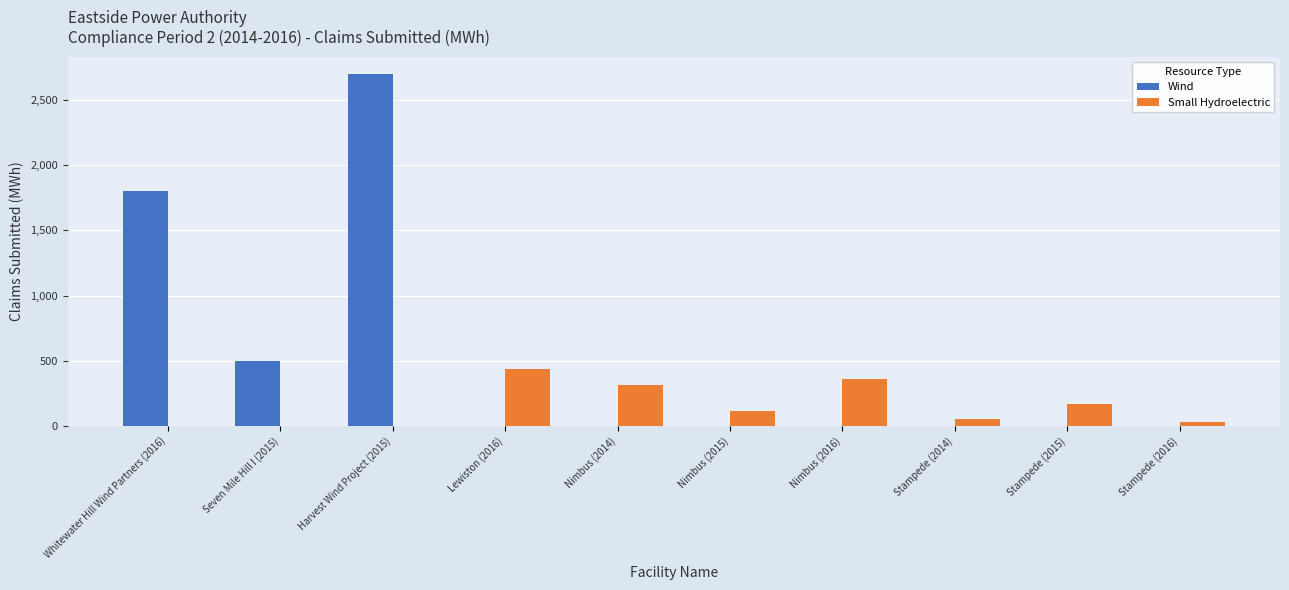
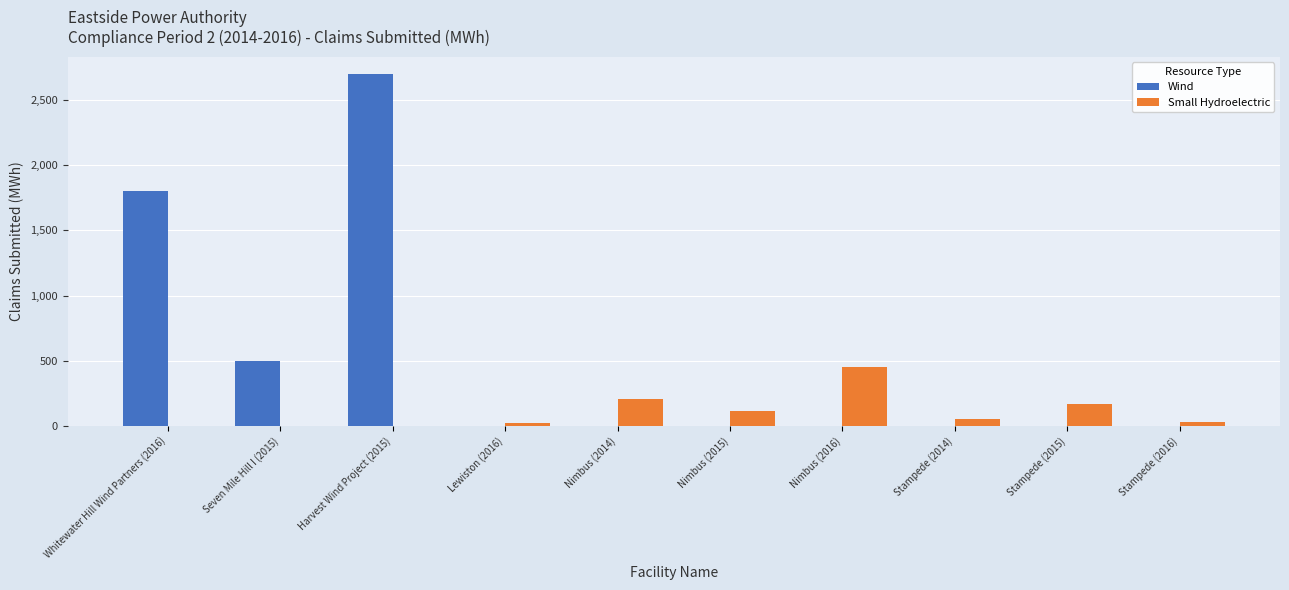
  {
    "Wind": {
      "Whitewater Hill Wind Partners (2016)": "1,810",
      "Seven Mile Hill I (2015)": "500",
      "Harvest Wind Project (2015)": "2,700",
      "Lewiston (2016)": "0",
      "Nimbus (2014)": "0",
      "Nimbus (2015)": "0",
      "Nimbus (2016)": "0",
      "Stampede (2014)": "0",
      "Stampede (2015)": "0",
      "Stampede (2016)": "0"
    },
    "Small Hydroelectric": {
      "Whitewater Hill Wind Partners (2016)": "0",
      "Seven Mile Hill I (2015)": "0",
      "Harvest Wind Project (2015)": "0",
-     "Lewiston (2016)": "430",
-     "Nimbus (2014)": "310",
+     "Lewiston (2016)": "20",
+     "Nimbus (2014)": "210",
      "Nimbus (2015)": "120",
-     "Nimbus (2016)": "360",
+     "Nimbus (2016)": "450",
      "Stampede (2014)": "50",
      "Stampede (2015)": "170",
      "Stampede (2016)": "30"
    }
  }
